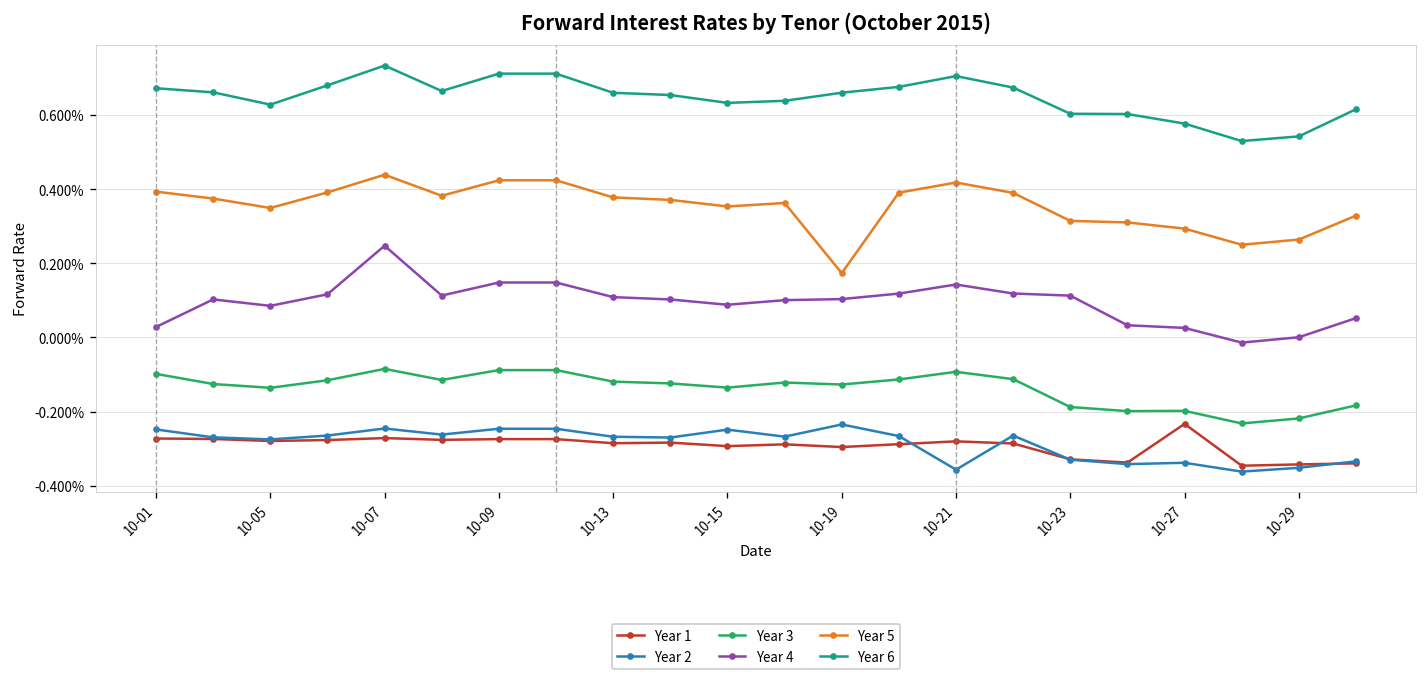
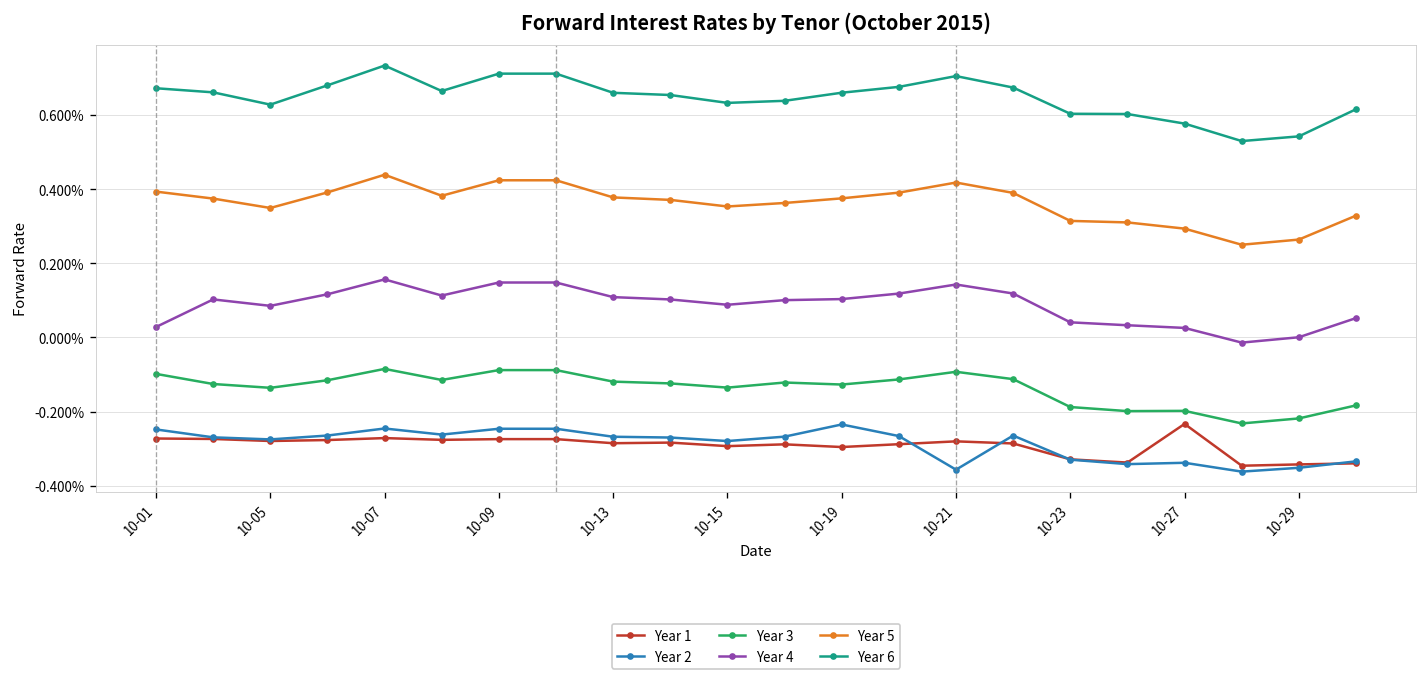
  {
    "Year 1": {
      "10-01": "-0.27%",
      "10-07": "-0.27%",
      "10-09": "-0.27%",
      "10-13": "-0.29%",
      "10-15": "-0.29%",
      "10-19": "-0.30%",
      "10-21": "-0.28%",
      "10-27": "-0.23%",
      "10-29": "-0.34%"
    },
    "Year 2": {
      "10-01": "-0.25%",
      "10-07": "-0.25%",
      "10-09": "-0.25%",
      "10-13": "-0.27%",
-     "10-15": "-0.25%",
+     "10-15": "-0.28%",
      "10-19": "-0.23%",
      "10-21": "-0.36%",
      "10-27": "-0.34%",
      "10-29": "-0.35%"
    },
    "Year 4": {
      "10-01": "0.03%",
      "10-05": "0.09%",
-     "10-07": "0.25%",
+     "10-07": "0.16%",
      "10-09": "0.15%",
      "10-13": "0.11%",
      "10-15": "0.09%",
      "10-19": "0.10%",
      "10-21": "0.14%",
-     "10-23": "0.11%",
+     "10-23": "0.04%",
      "10-27": "0.03%",
      "10-29": "0.00%"
    },
    "Year 5": {
      "10-01": "0.39%",
      "10-05": "0.35%",
      "10-07": "0.44%",
      "10-09": "0.42%",
      "10-13": "0.38%",
      "10-15": "0.35%",
-     "10-19": "0.17%",
+     "10-19": "0.38%",
      "10-21": "0.42%",
      "10-23": "0.31%",
      "10-27": "0.29%",
      "10-29": "0.26%"
    }
  }
